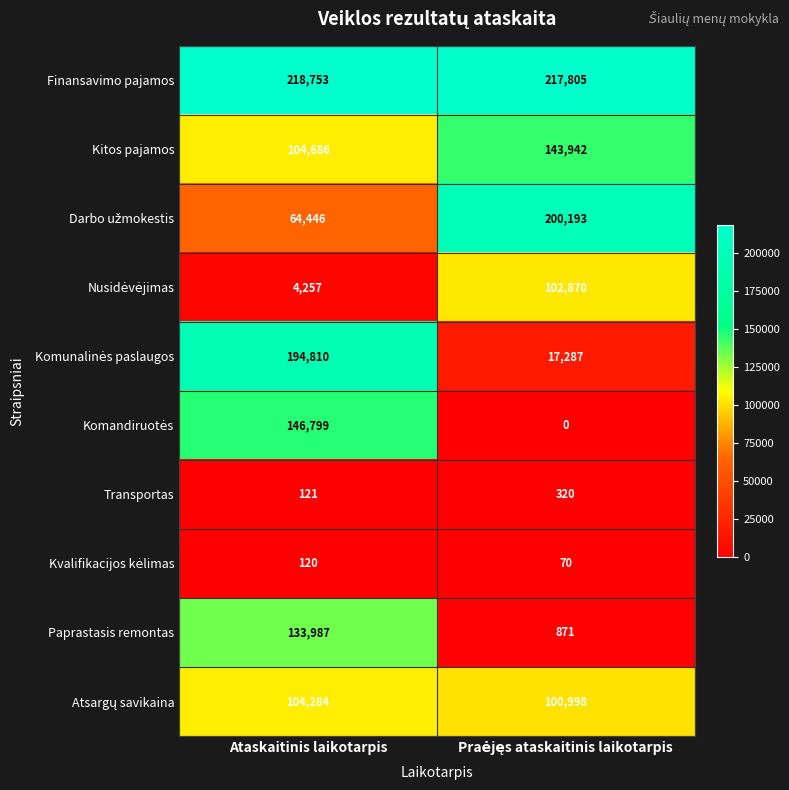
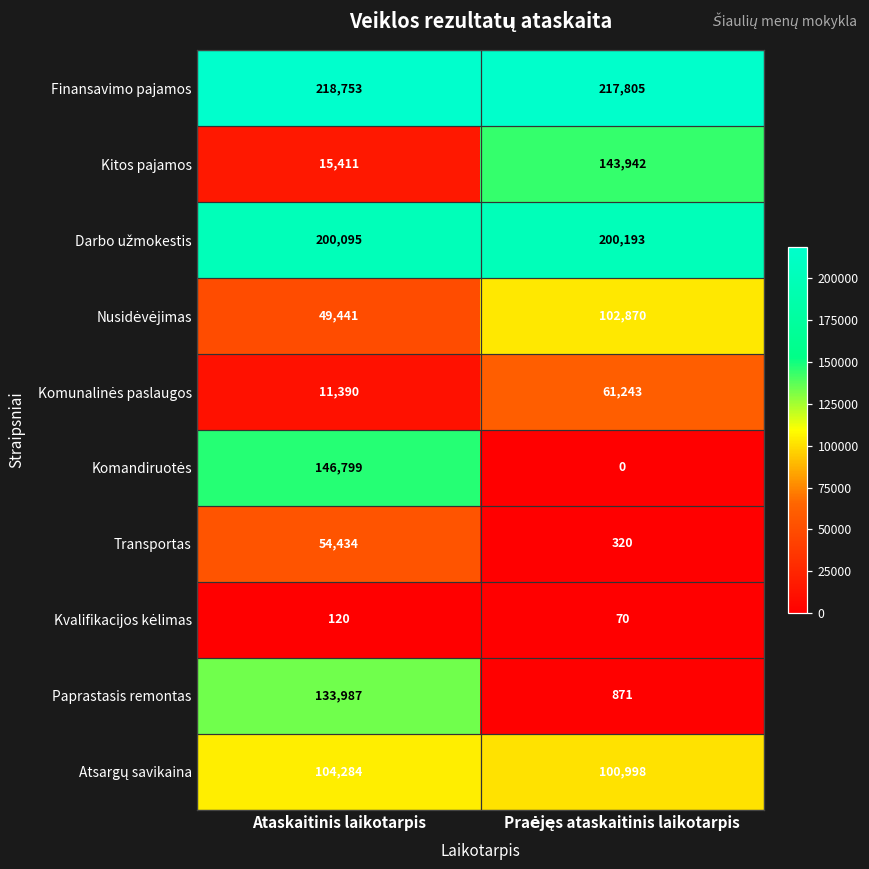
  {
    "Finansavimo pajamos": {
      "Ataskaitinis laikotarpis": "218,753",
      "Praėjęs ataskaitinis laikotarpis": "217,805"
    },
    "Kitos pajamos": {
-     "Ataskaitinis laikotarpis": "104,686",
+     "Ataskaitinis laikotarpis": "15,411",
      "Praėjęs ataskaitinis laikotarpis": "143,942"
    },
    "Darbo užmokestis": {
-     "Ataskaitinis laikotarpis": "64,446",
+     "Ataskaitinis laikotarpis": "200,095",
      "Praėjęs ataskaitinis laikotarpis": "200,193"
    },
    "Nusidėvėjimas": {
-     "Ataskaitinis laikotarpis": "4,257",
+     "Ataskaitinis laikotarpis": "49,441",
      "Praėjęs ataskaitinis laikotarpis": "102,870"
    },
    "Komunalinės paslaugos": {
-     "Ataskaitinis laikotarpis": "194,810",
-     "Praėjęs ataskaitinis laikotarpis": "17,287"
+     "Ataskaitinis laikotarpis": "11,390",
+     "Praėjęs ataskaitinis laikotarpis": "61,243"
    },
    "Komandiruotės": {
      "Ataskaitinis laikotarpis": "146,799",
      "Praėjęs ataskaitinis laikotarpis": "0"
    },
    "Transportas": {
-     "Ataskaitinis laikotarpis": "121",
+     "Ataskaitinis laikotarpis": "54,434",
      "Praėjęs ataskaitinis laikotarpis": "320"
    },
    "Kvalifikacijos kėlimas": {
      "Ataskaitinis laikotarpis": "120",
      "Praėjęs ataskaitinis laikotarpis": "70"
    },
    "Paprastasis remontas": {
      "Ataskaitinis laikotarpis": "133,987",
      "Praėjęs ataskaitinis laikotarpis": "871"
    },
    "Atsargų savikaina": {
      "Ataskaitinis laikotarpis": "104,284",
      "Praėjęs ataskaitinis laikotarpis": "100,998"
    }
  }
